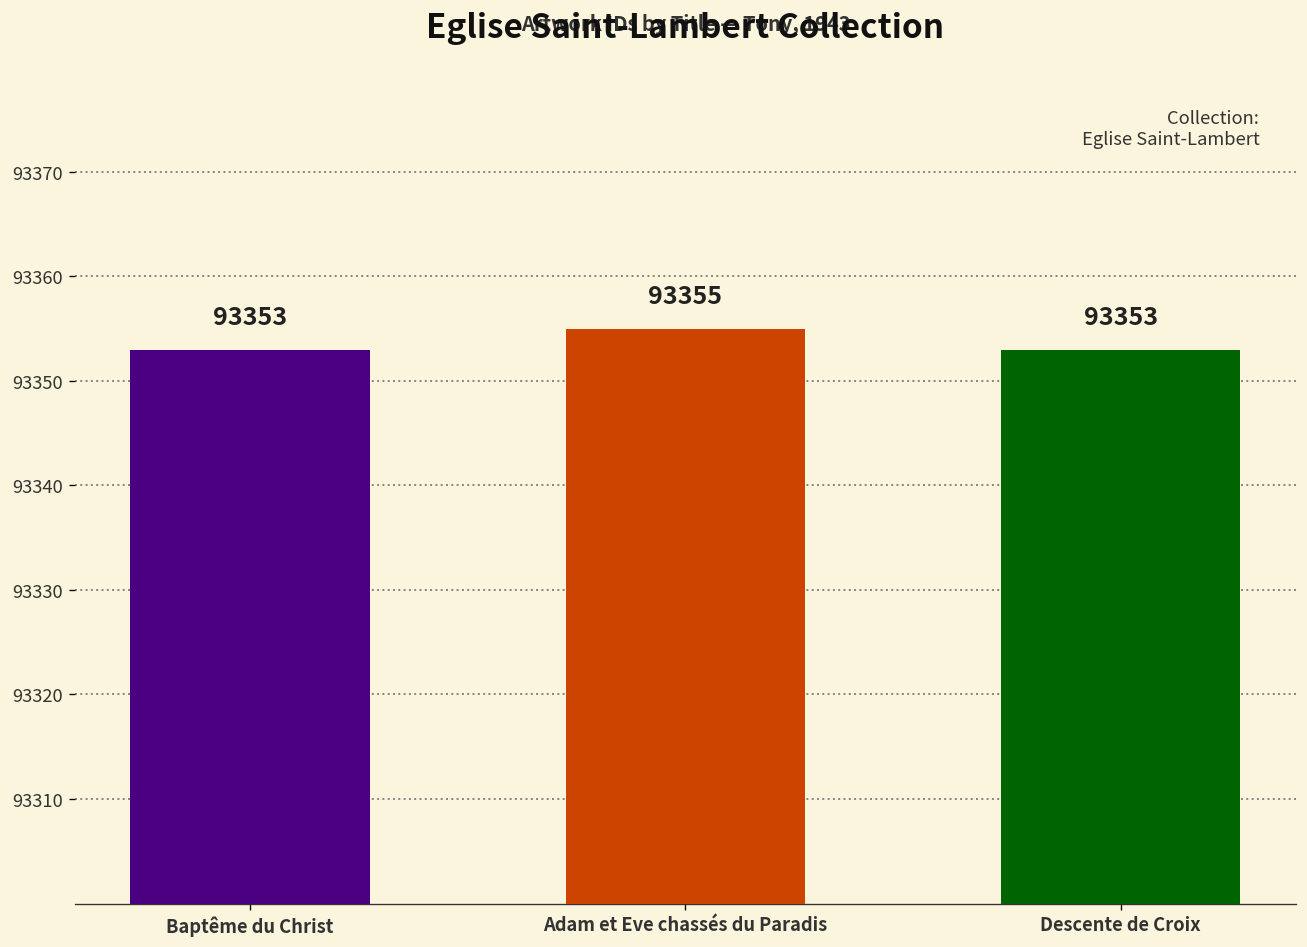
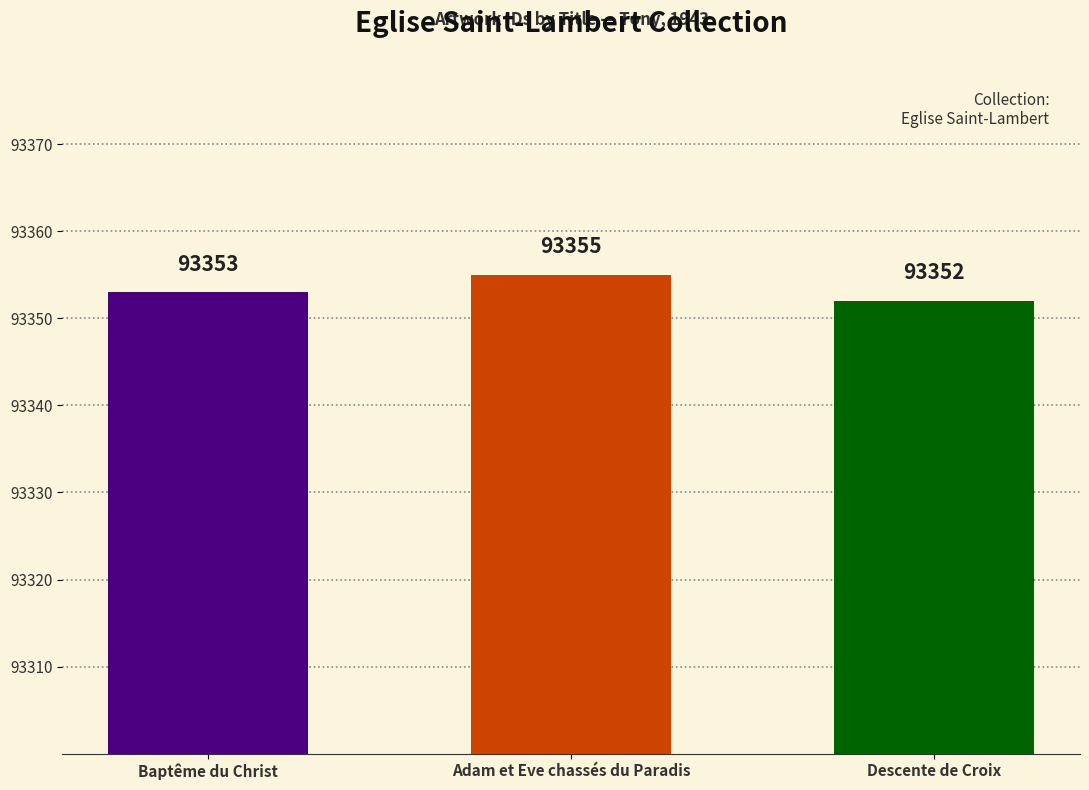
  {
    "Baptême du Christ": 93353,
    "Adam et Eve chassés du Paradis": 93355,
-   "Descente de Croix": 93353
+   "Descente de Croix": 93352
  }
